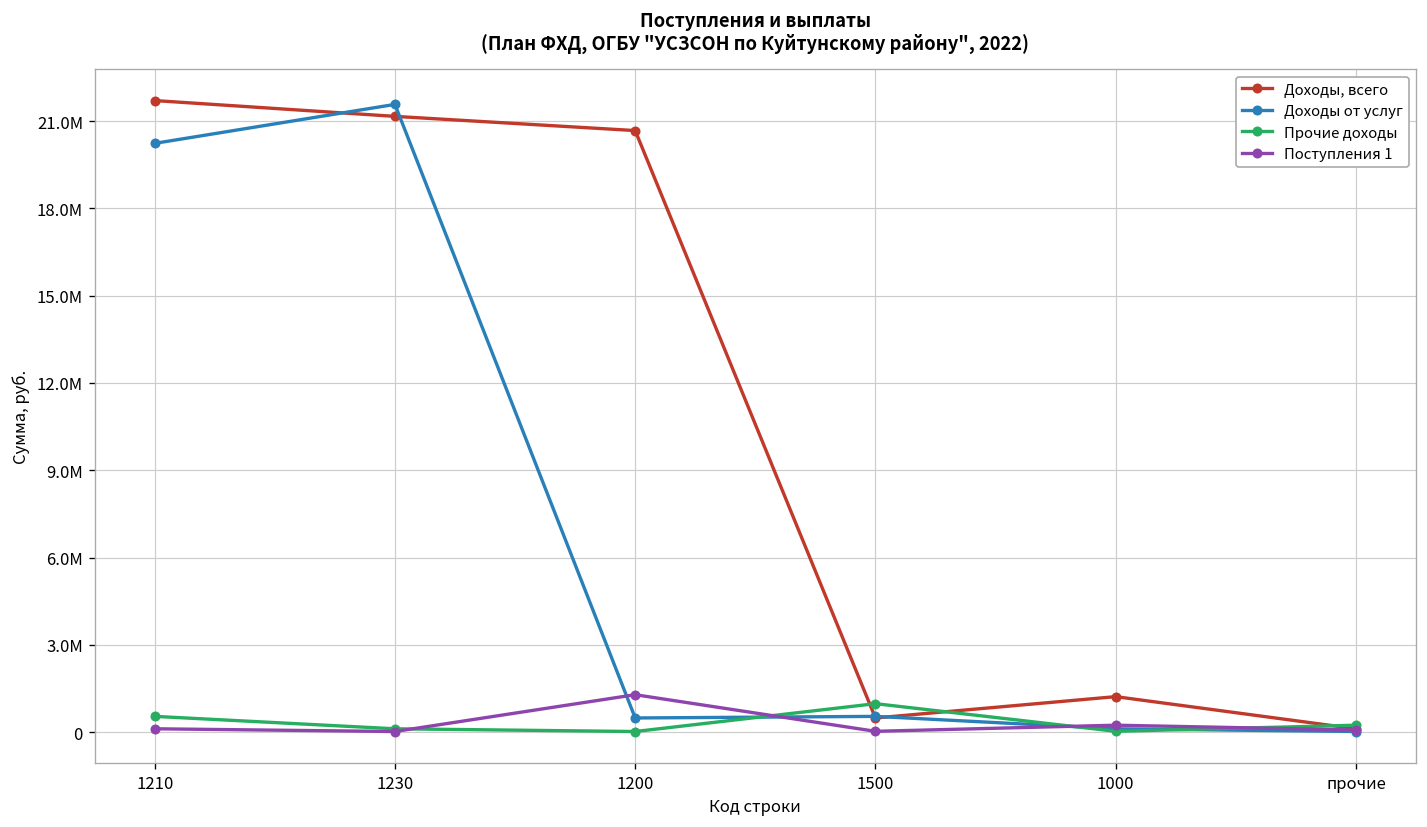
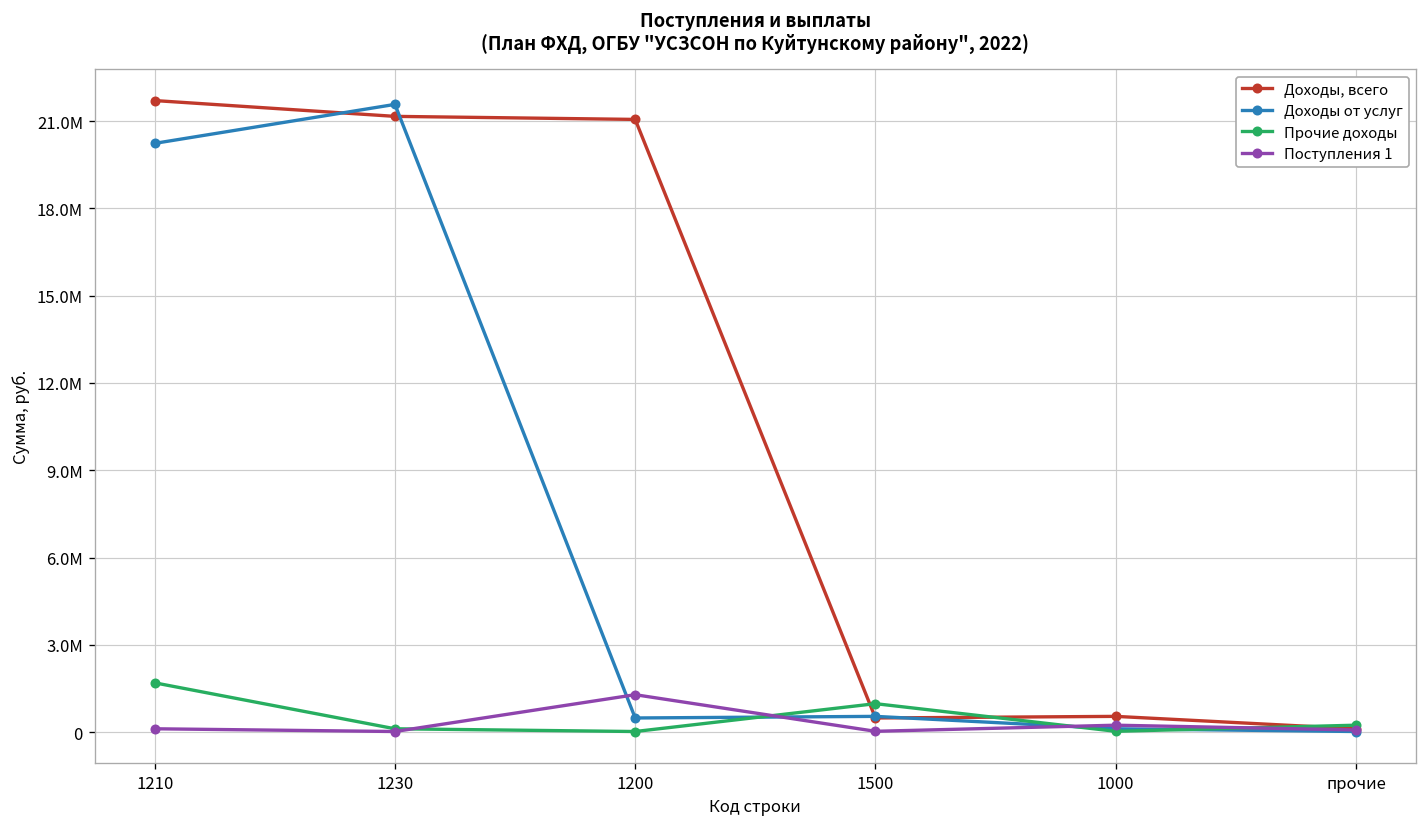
  {
    "Доходы, всего": {
      "1210": 21700000,
      "1230": 21200000,
-     "1200": 20700000,
-     "1000": 1200000
+     "1200": 21100000,
+     "1000": 500000
    },
    "Доходы от услуг": {
      "1210": 20200000,
      "1230": 21600000,
      "1200": 500000
    },
    "Прочие доходы": {
-     "1210": 500000,
+     "1210": 1700000,
      "1200": 0,
      "1500": 1000000,
      "прочие": 200000
    },
    "Поступления 1": {
      "1210": 100000,
      "1200": 1300000,
      "1500": 0,
      "1000": 200000
    }
  }
